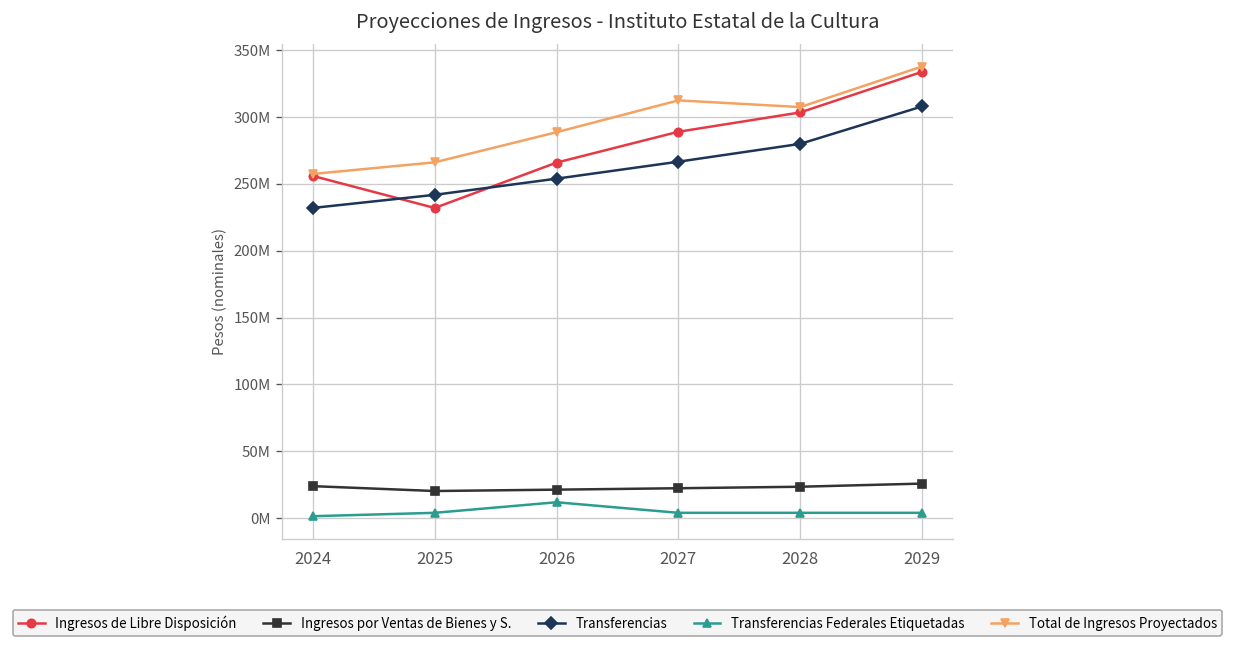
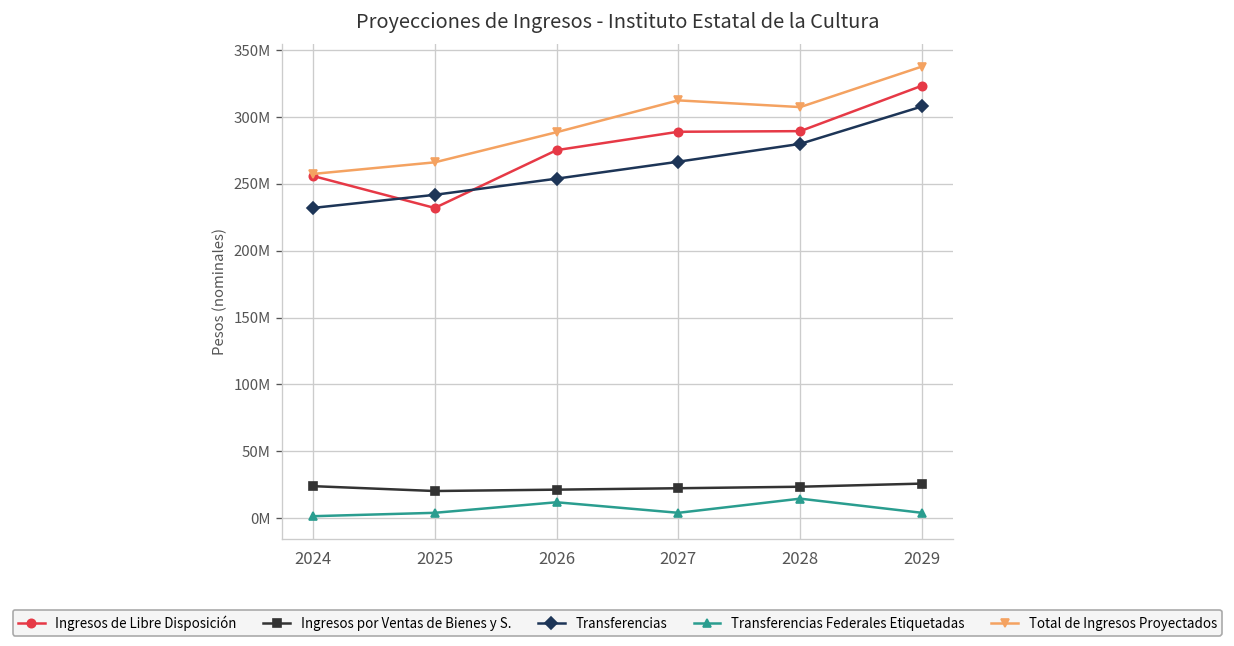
  {
    "Ingresos de Libre Disposición": {
      "2025": 232000000,
-     "2026": 266000000,
+     "2026": 275000000,
      "2027": 289000000,
-     "2028": 303000000,
-     "2029": 334000000
+     "2028": 289000000,
+     "2029": 323000000
    },
    "Transferencias Federales Etiquetadas": {
      "2024": 1000000,
      "2025": 4000000,
      "2026": 12000000,
      "2027": 4000000,
-     "2028": 4000000,
+     "2028": 15000000,
      "2029": 4000000
    },
    "Total de Ingresos Proyectados": {
      "2025": 266000000,
      "2026": 288000000,
      "2027": 312000000,
      "2028": 307000000,
      "2029": 338000000
    }
  }
